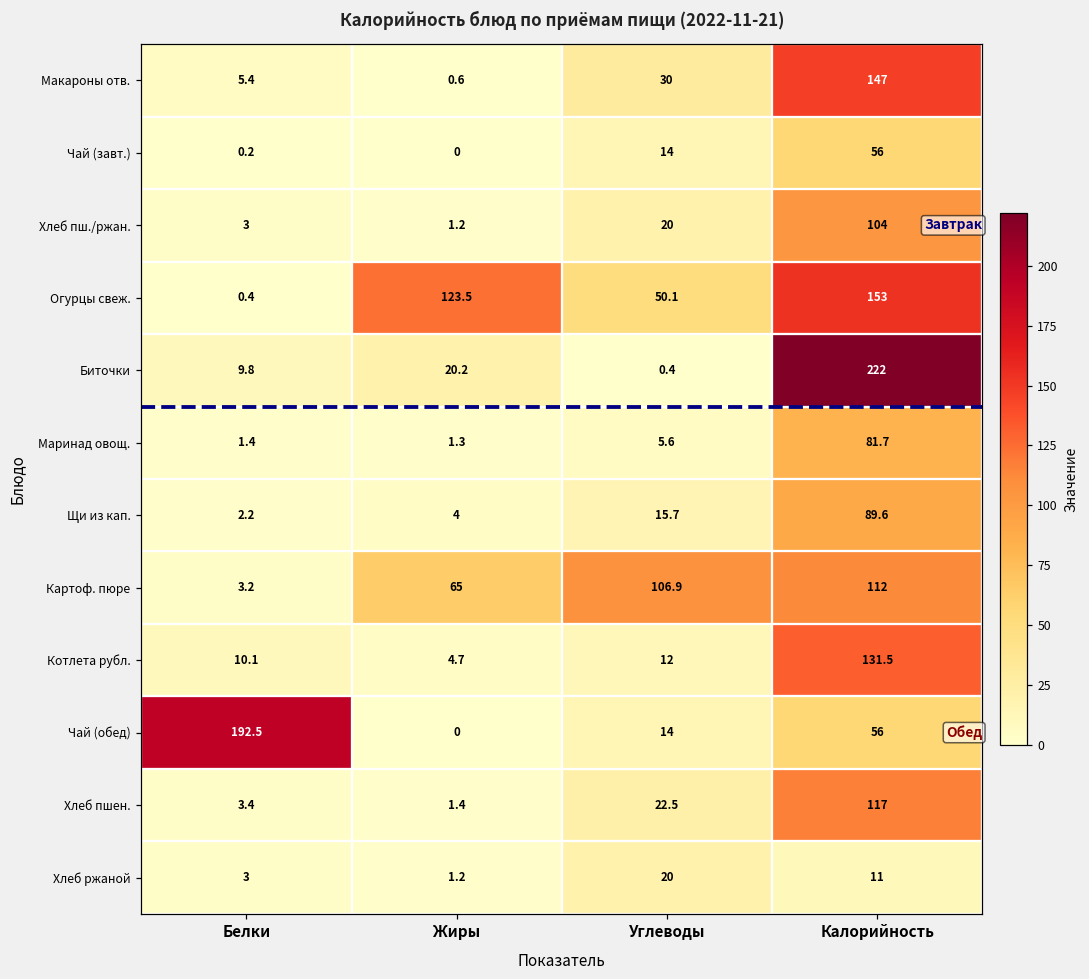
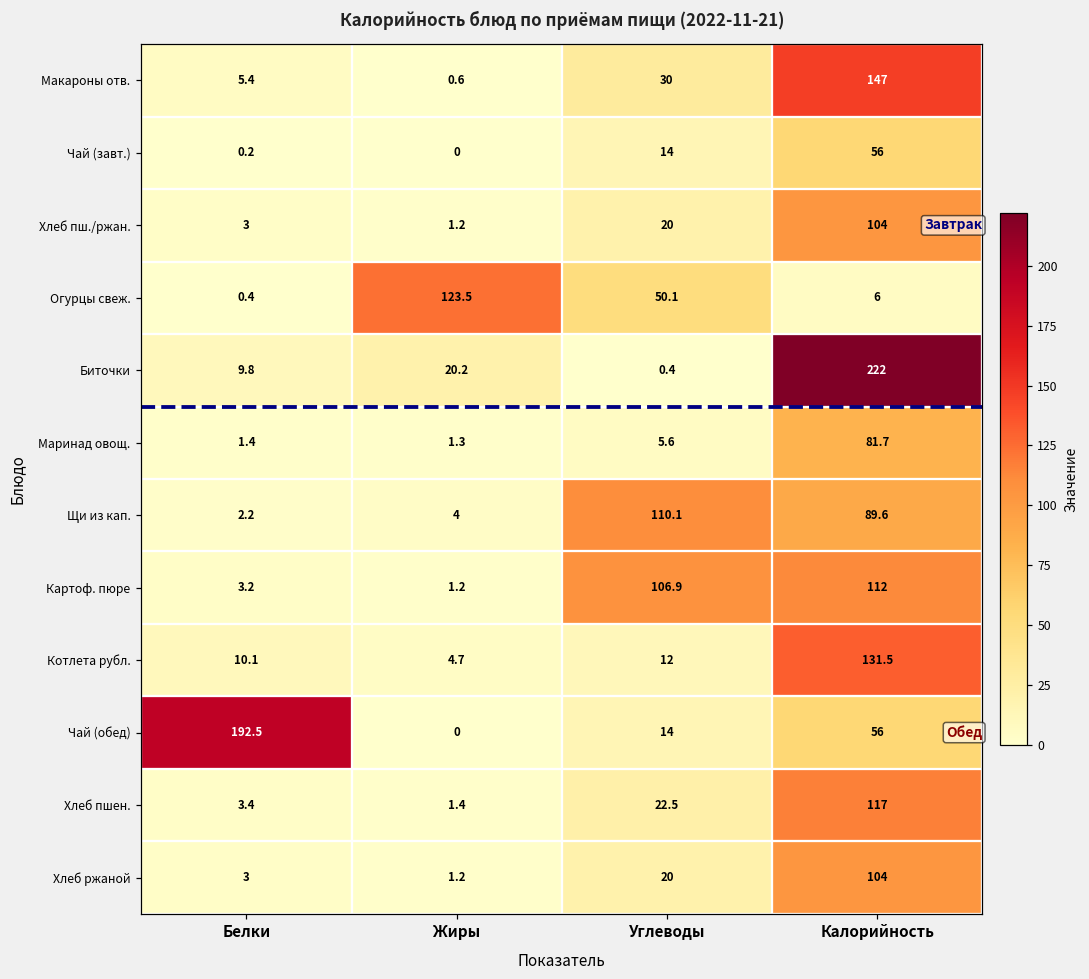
  {
    "Макароны отв.": {
      "Белки": 5.4,
      "Жиры": 0.6,
      "Углеводы": 30,
      "Калорийность": 147
    },
    "Чай (завт.)": {
      "Белки": 0.2,
      "Жиры": 0,
      "Углеводы": 14,
      "Калорийность": 56
    },
    "Хлеб пш./ржан.": {
      "Белки": 3,
      "Жиры": 1.2,
      "Углеводы": 20,
      "Калорийность": 104
    },
    "Огурцы свеж.": {
      "Белки": 0.4,
      "Жиры": 123.5,
      "Углеводы": 50.1,
-     "Калорийность": 153
+     "Калорийность": 6
    },
    "Биточки": {
      "Белки": 9.8,
      "Жиры": 20.2,
      "Углеводы": 0.4,
      "Калорийность": 222
    },
    "Маринад овощ.": {
      "Белки": 1.4,
      "Жиры": 1.3,
      "Углеводы": 5.6,
      "Калорийность": 81.7
    },
    "Щи из кап.": {
      "Белки": 2.2,
      "Жиры": 4,
-     "Углеводы": 15.7,
+     "Углеводы": 110.1,
      "Калорийность": 89.6
    },
    "Картоф. пюре": {
      "Белки": 3.2,
-     "Жиры": 65,
+     "Жиры": 1.2,
      "Углеводы": 106.9,
      "Калорийность": 112
    },
    "Котлета рубл.": {
      "Белки": 10.1,
      "Жиры": 4.7,
      "Углеводы": 12,
      "Калорийность": 131.5
    },
    "Чай (обед)": {
      "Белки": 192.5,
      "Жиры": 0,
      "Углеводы": 14,
      "Калорийность": 56
    },
    "Хлеб пшен.": {
      "Белки": 3.4,
      "Жиры": 1.4,
      "Углеводы": 22.5,
      "Калорийность": 117
    },
    "Хлеб ржаной": {
      "Белки": 3,
      "Жиры": 1.2,
      "Углеводы": 20,
-     "Калорийность": 11
+     "Калорийность": 104
    }
  }
